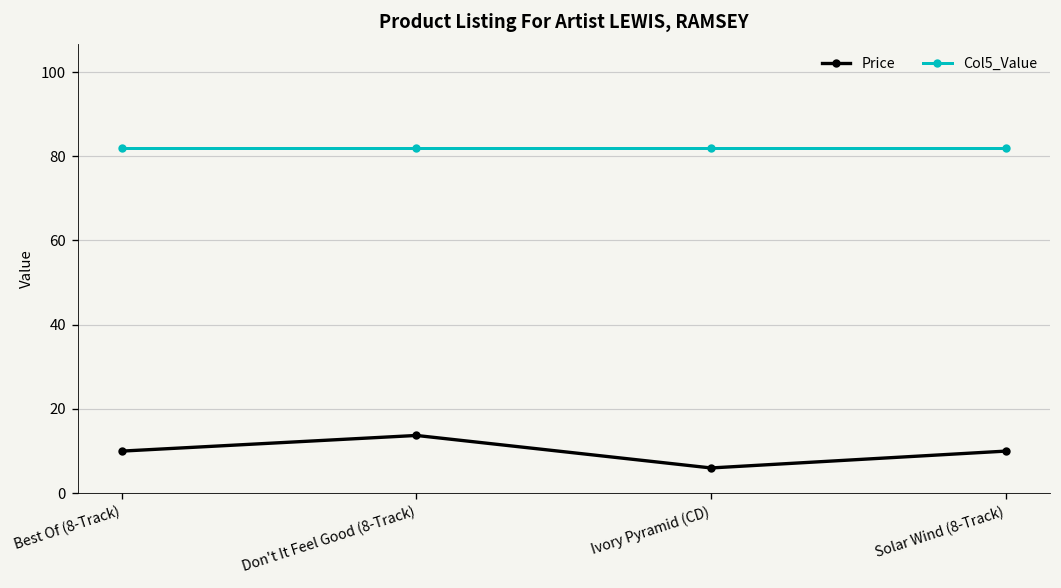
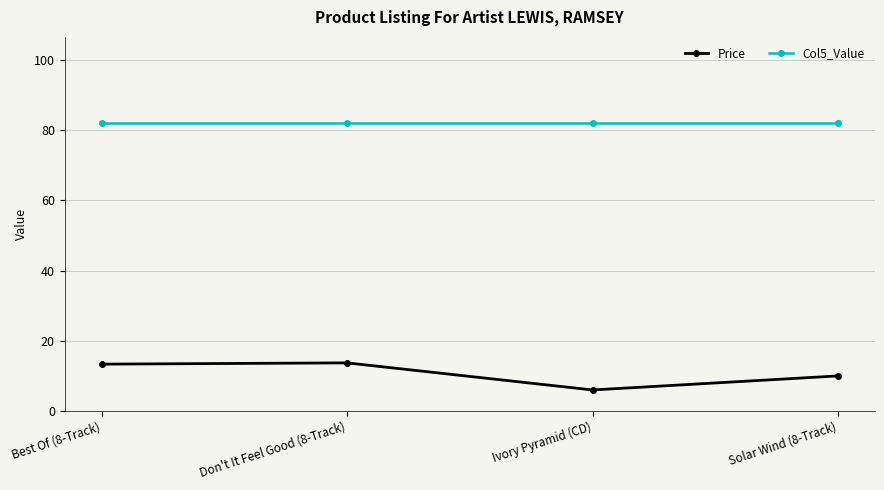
  {
    "Price": {
-     "Best Of (8-Track)": 10,
+     "Best Of (8-Track)": 13,
      "Don't It Feel Good (8-Track)": 14,
      "Ivory Pyramid (CD)": 6,
      "Solar Wind (8-Track)": 10
    },
    "Col5_Value": {
      "Best Of (8-Track)": 82,
      "Don't It Feel Good (8-Track)": 82,
      "Ivory Pyramid (CD)": 82,
      "Solar Wind (8-Track)": 82
    }
  }
